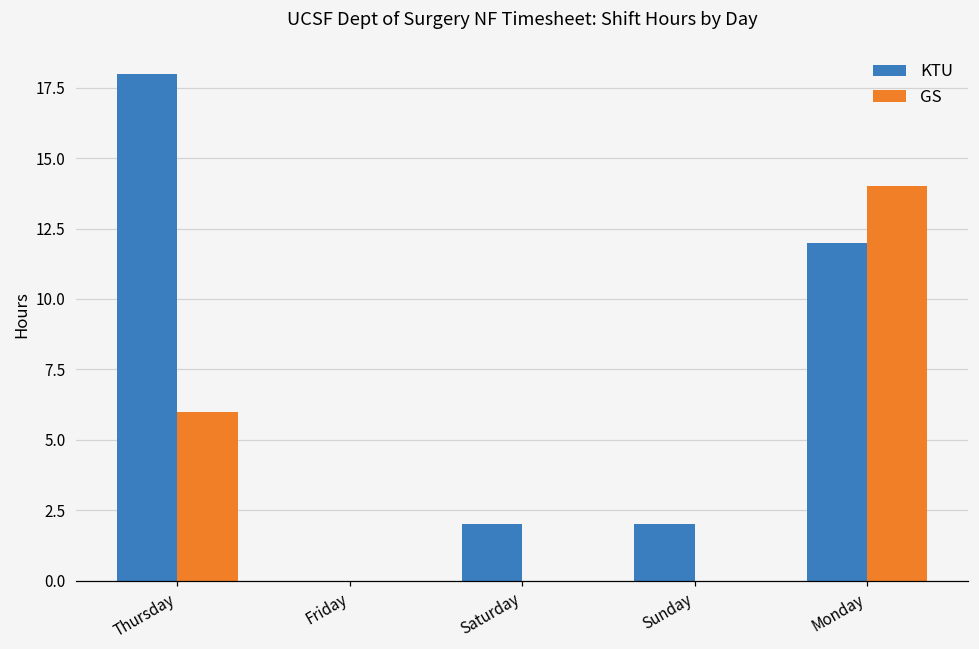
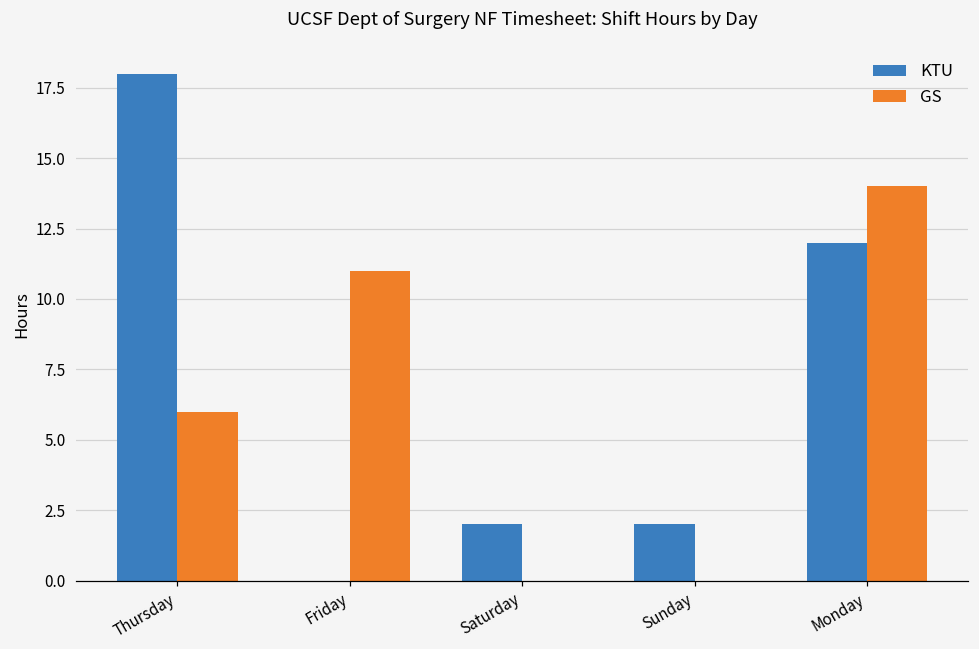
  {
    "KTU": {
      "Thursday": 18,
      "Friday": 0,
      "Saturday": 2,
      "Sunday": 2,
      "Monday": 12
    },
    "GS": {
      "Thursday": 6,
-     "Friday": 0,
+     "Friday": 11,
      "Saturday": 0,
      "Sunday": 0,
      "Monday": 14
    }
  }
